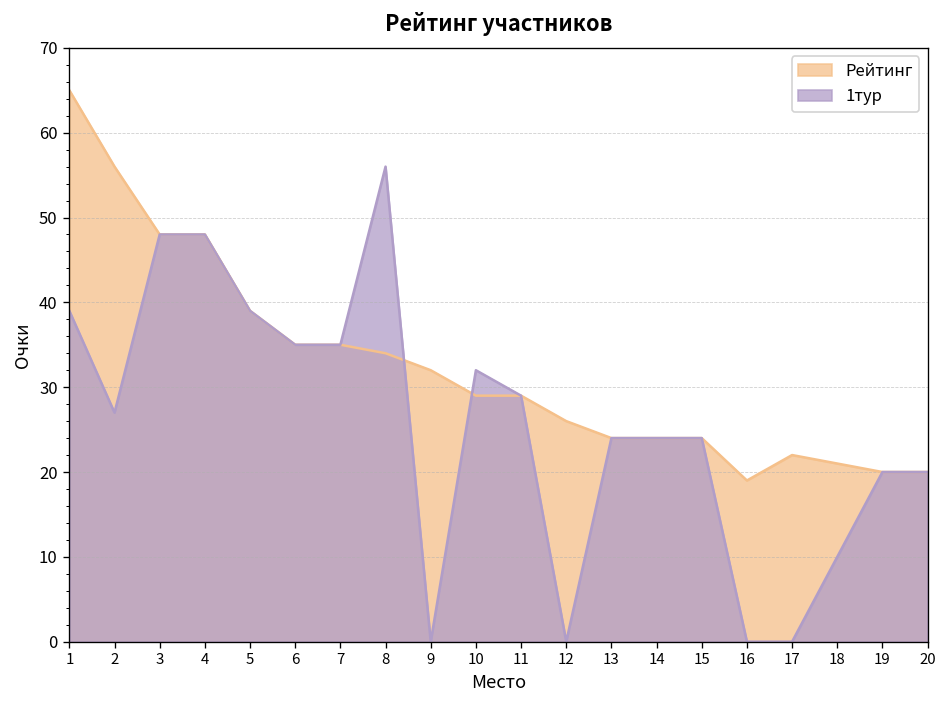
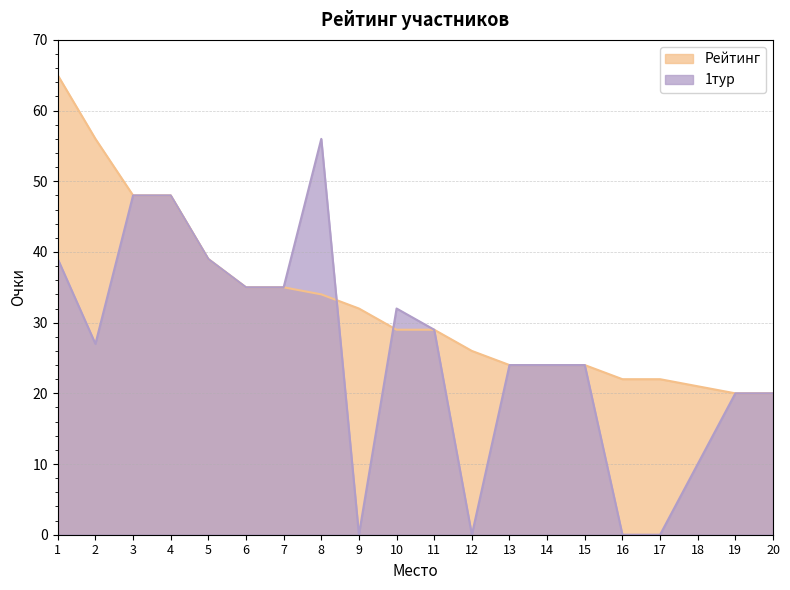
  {
    "Рейтинг": {
      "1": 65,
      "2": 56,
      "8": 34,
      "9": 32,
      "10": 29,
      "12": 26,
-     "16": 19,
+     "16": 22,
      "17": 22,
      "18": 21
    },
    "1тур": {
      "1": 39,
      "2": 27,
      "8": 56,
      "9": 0,
      "10": 32,
      "12": 0,
      "16": 0,
      "17": 0,
      "18": 10
    }
  }
